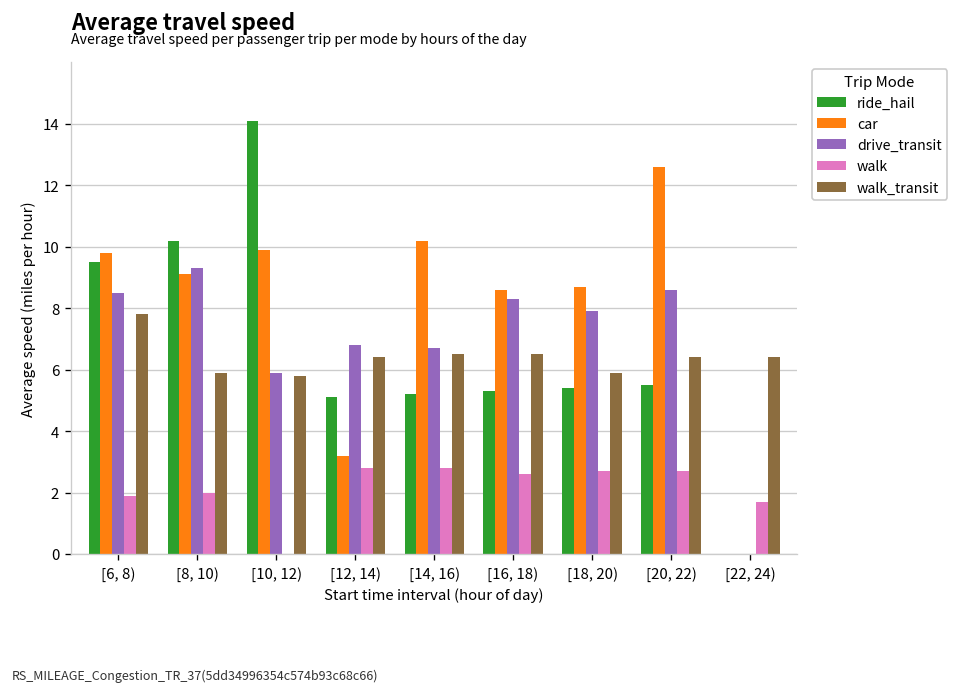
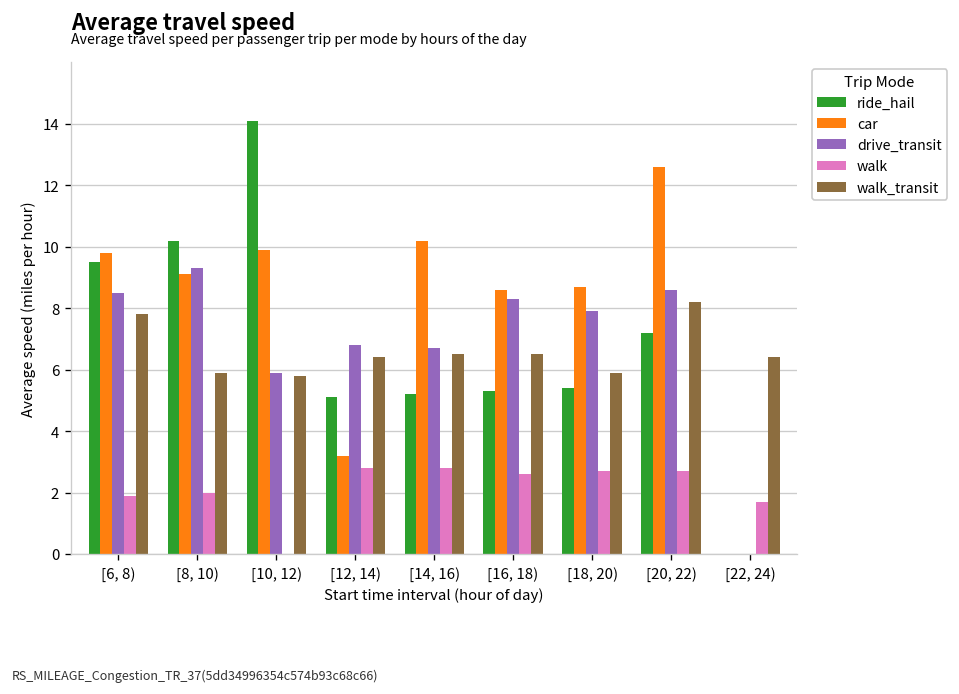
  {
    "ride_hail": {
      "[6, 8)": 9.5,
      "[8, 10)": 10.2,
      "[10, 12)": 14.1,
      "[12, 14)": 5.1,
      "[14, 16)": 5.2,
      "[16, 18)": 5.3,
      "[18, 20)": 5.4,
-     "[20, 22)": 5.5,
+     "[20, 22)": 7.2,
      "[22, 24)": 0.0
    },
    "car": {
      "[6, 8)": 9.8,
      "[8, 10)": 9.1,
      "[10, 12)": 9.9,
      "[12, 14)": 3.2,
      "[14, 16)": 10.2,
      "[16, 18)": 8.6,
      "[18, 20)": 8.7,
      "[20, 22)": 12.6,
      "[22, 24)": 0.0
    },
    "drive_transit": {
      "[6, 8)": 8.5,
      "[8, 10)": 9.3,
      "[10, 12)": 5.9,
      "[12, 14)": 6.8,
      "[14, 16)": 6.7,
      "[16, 18)": 8.3,
      "[18, 20)": 7.9,
      "[20, 22)": 8.6,
      "[22, 24)": 0.0
    },
    "walk": {
      "[6, 8)": 1.9,
      "[8, 10)": 2.0,
      "[10, 12)": 0.0,
      "[12, 14)": 2.8,
      "[14, 16)": 2.8,
      "[16, 18)": 2.6,
      "[18, 20)": 2.7,
      "[20, 22)": 2.7,
      "[22, 24)": 1.7
    },
    "walk_transit": {
      "[6, 8)": 7.8,
      "[8, 10)": 5.9,
      "[10, 12)": 5.8,
      "[12, 14)": 6.4,
      "[14, 16)": 6.5,
      "[16, 18)": 6.5,
      "[18, 20)": 5.9,
-     "[20, 22)": 6.4,
+     "[20, 22)": 8.2,
      "[22, 24)": 6.4
    }
  }
